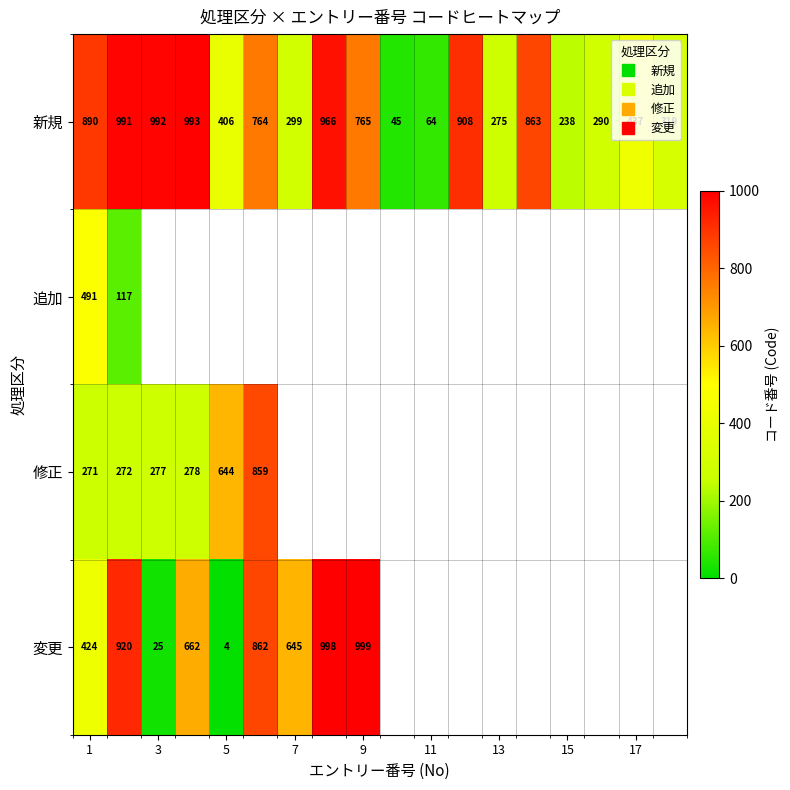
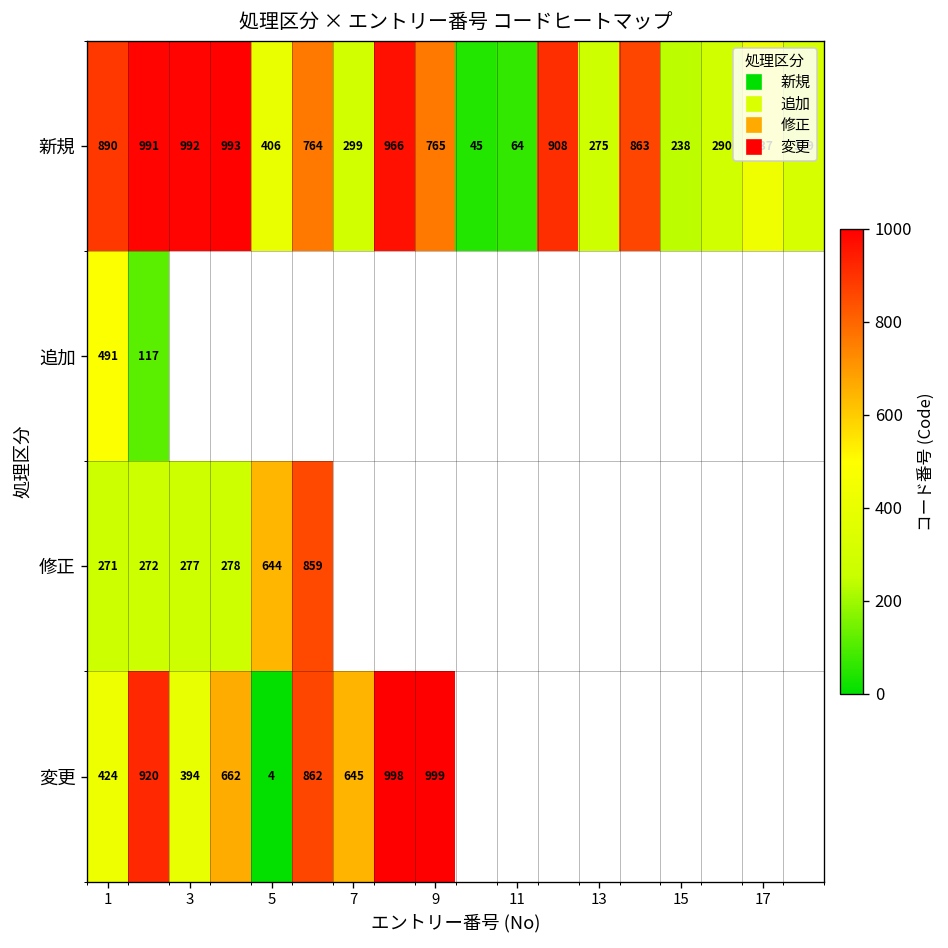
  {
    "新規": {
      "1": 890,
      "3": 992,
      "5": 406,
      "7": 299,
      "9": 765,
      "11": 64,
      "13": 275,
      "15": 238
    },
    "追加": {
      "1": 491
    },
    "修正": {
      "1": 271,
      "3": 277,
      "5": 644
    },
    "変更": {
      "1": 424,
-     "3": 25,
+     "3": 394,
      "5": 4,
      "7": 645,
      "9": 999
    }
  }
